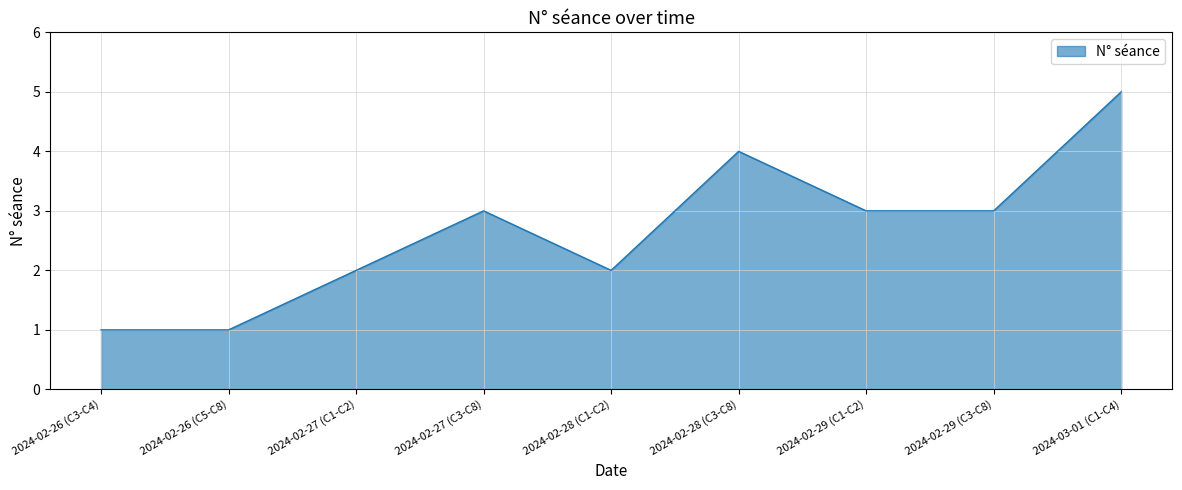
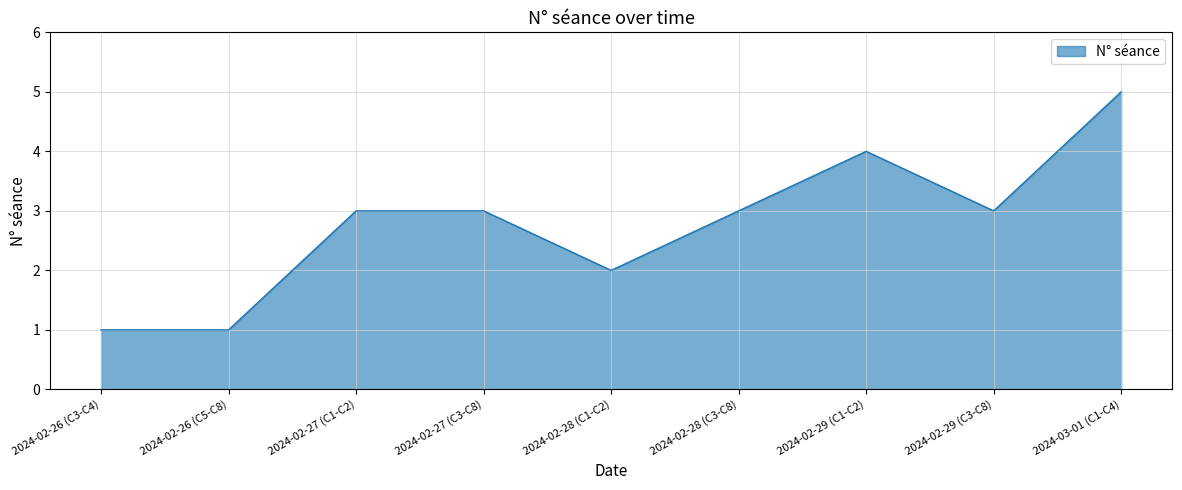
  {
    "2024-02-26 (C3-C4)": 1,
    "2024-02-26 (C5-C8)": 1,
-   "2024-02-27 (C1-C2)": 2,
+   "2024-02-27 (C1-C2)": 3,
    "2024-02-27 (C3-C8)": 3,
    "2024-02-28 (C1-C2)": 2,
-   "2024-02-28 (C3-C8)": 4,
-   "2024-02-29 (C1-C2)": 3,
+   "2024-02-28 (C3-C8)": 3,
+   "2024-02-29 (C1-C2)": 4,
    "2024-02-29 (C3-C8)": 3,
    "2024-03-01 (C1-C4)": 5
  }
